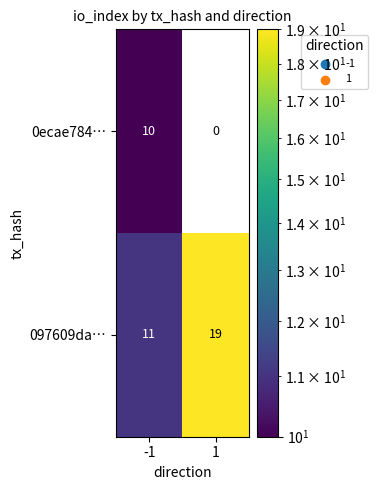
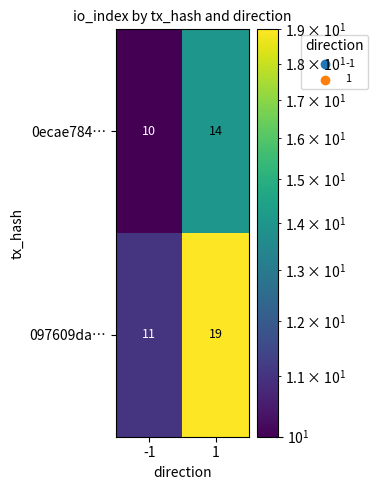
  {
    "0ecae784…": {
      "-1": 10,
-     "1": 0
+     "1": 14
    },
    "097609da…": {
      "-1": 11,
      "1": 19
    }
  }
